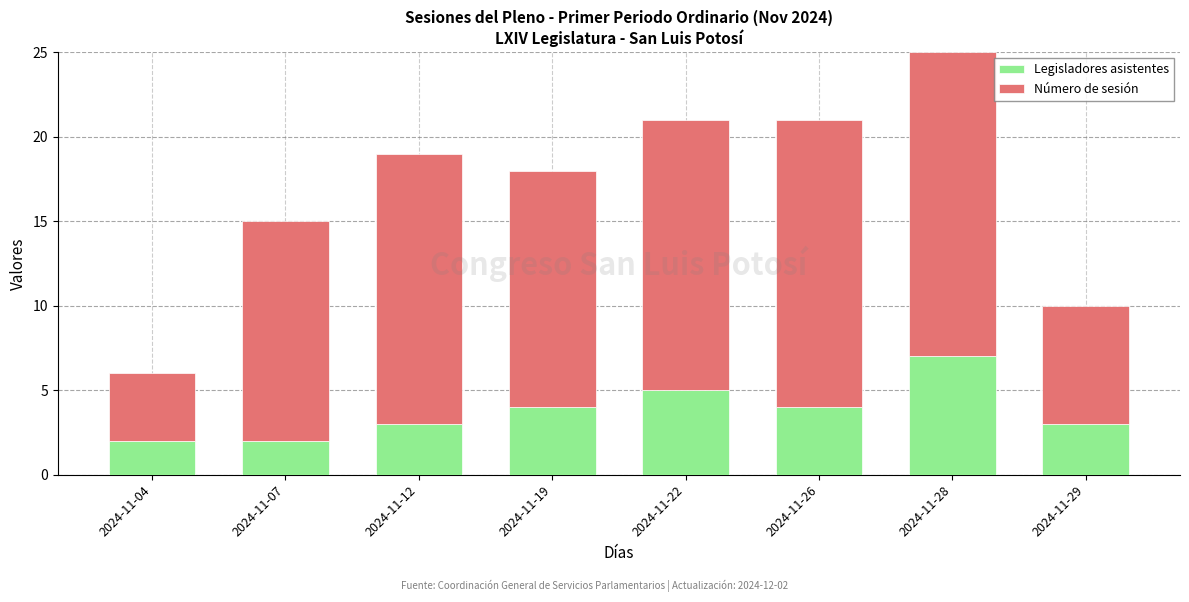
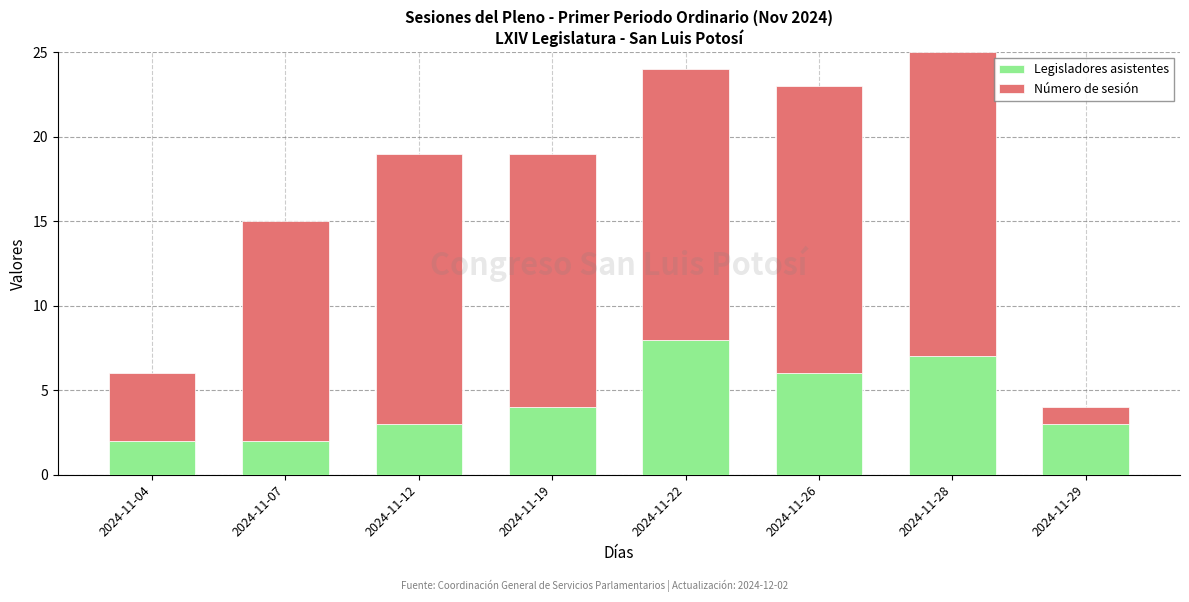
  {
    "Legisladores asistentes": {
      "2024-11-04": 2,
      "2024-11-07": 2,
      "2024-11-12": 3,
      "2024-11-19": 4,
-     "2024-11-22": 5,
-     "2024-11-26": 4,
+     "2024-11-22": 8,
+     "2024-11-26": 6,
      "2024-11-28": 7,
      "2024-11-29": 3
    },
    "Número de sesión": {
      "2024-11-04": 4,
      "2024-11-07": 13,
      "2024-11-12": 16,
-     "2024-11-19": 14,
+     "2024-11-19": 15,
      "2024-11-22": 16,
      "2024-11-26": 17,
      "2024-11-28": 18,
-     "2024-11-29": 7
+     "2024-11-29": 1
    }
  }
